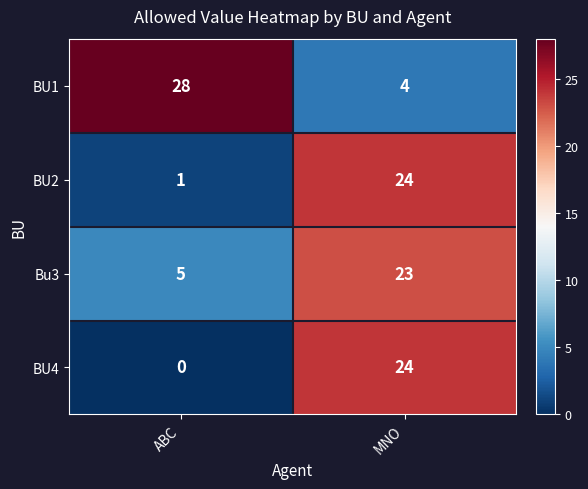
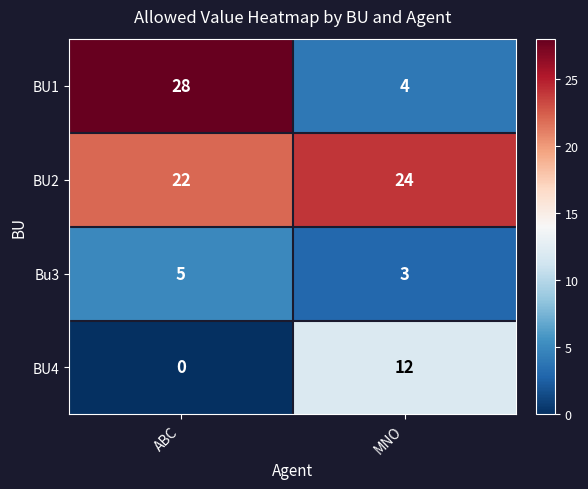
  {
    "BU1": {
      "ABC": 28,
      "MNO": 4
    },
    "BU2": {
-     "ABC": 1,
+     "ABC": 22,
      "MNO": 24
    },
    "Bu3": {
      "ABC": 5,
-     "MNO": 23
+     "MNO": 3
    },
    "BU4": {
      "ABC": 0,
-     "MNO": 24
+     "MNO": 12
    }
  }
